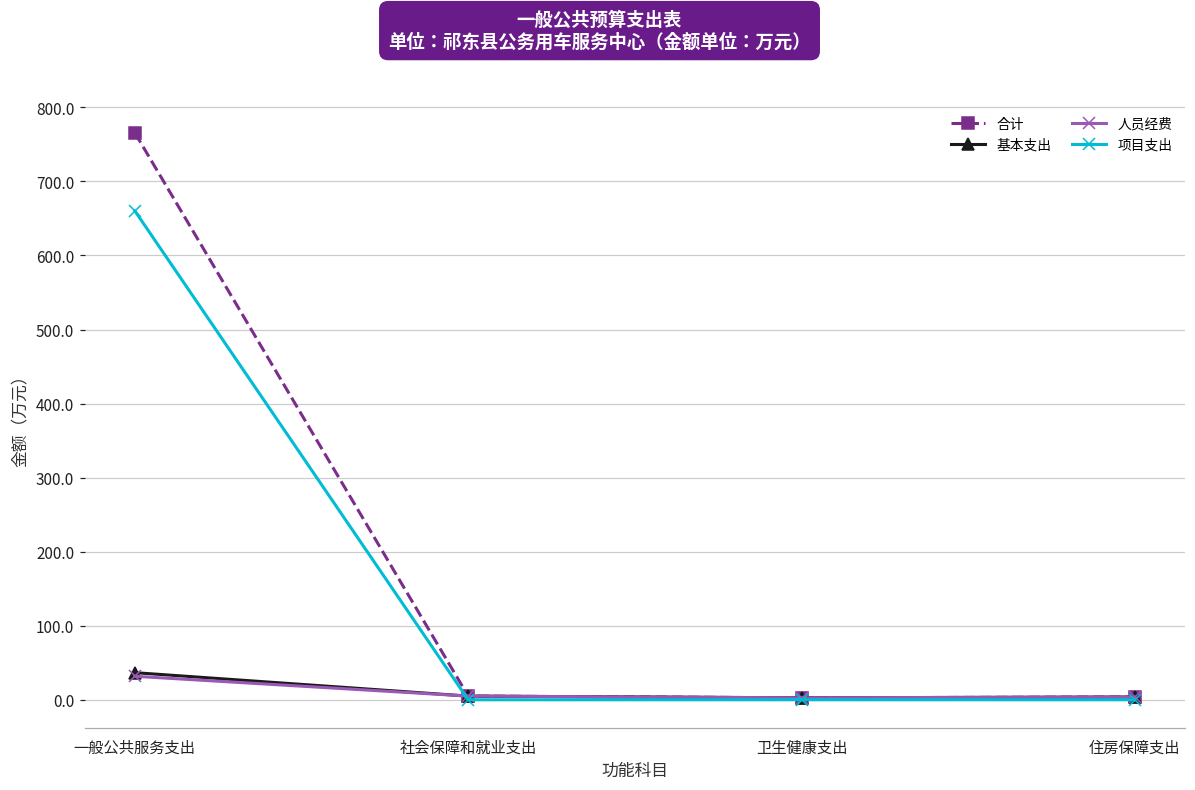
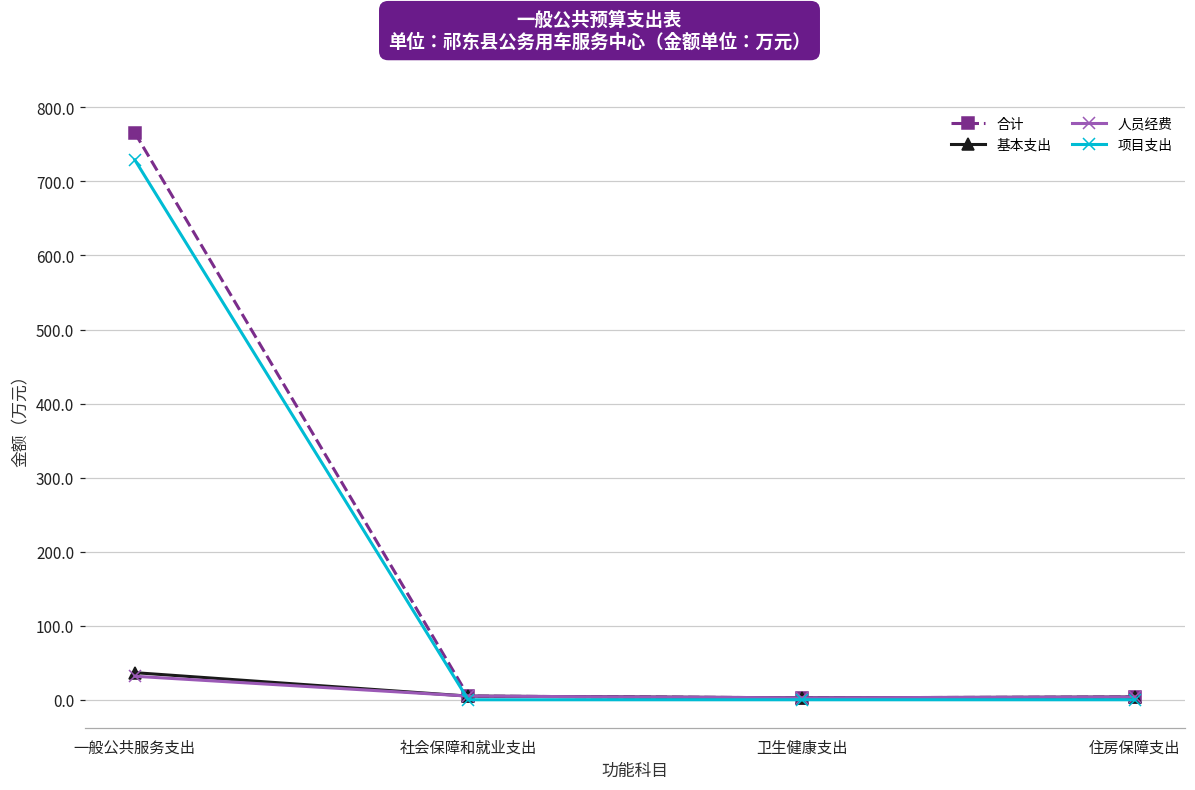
  {
    "合计": {
      "一般公共服务支出": 770
    },
    "基本支出": {
      "一般公共服务支出": 40
    },
    "人员经费": {
      "一般公共服务支出": 30
    },
    "项目支出": {
-     "一般公共服务支出": 660,
+     "一般公共服务支出": 730,
      "社会保障和就业支出": 0
    }
  }
